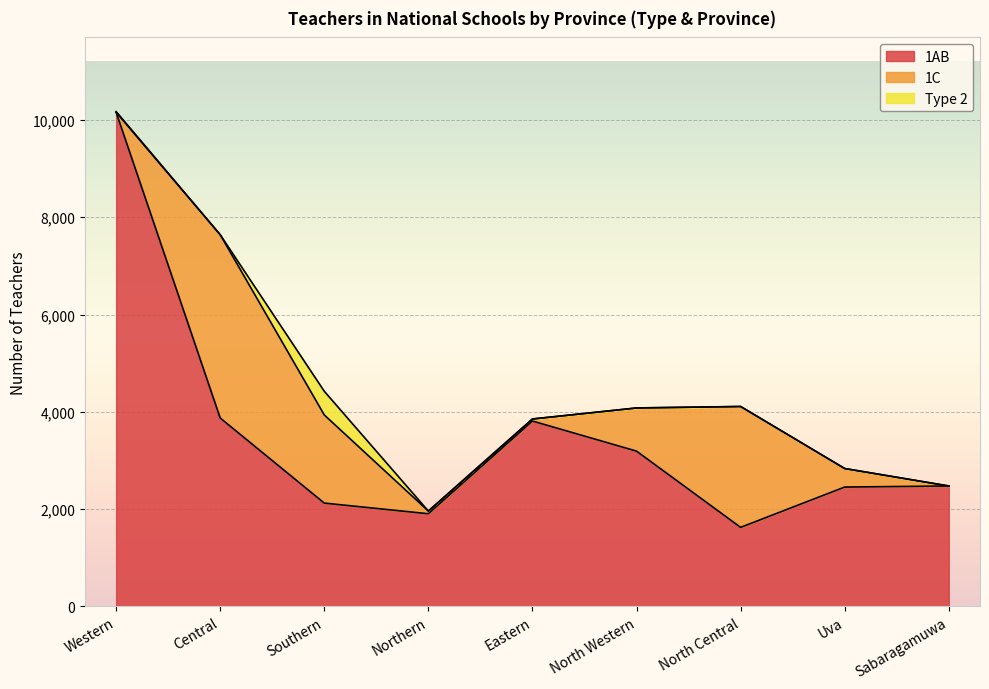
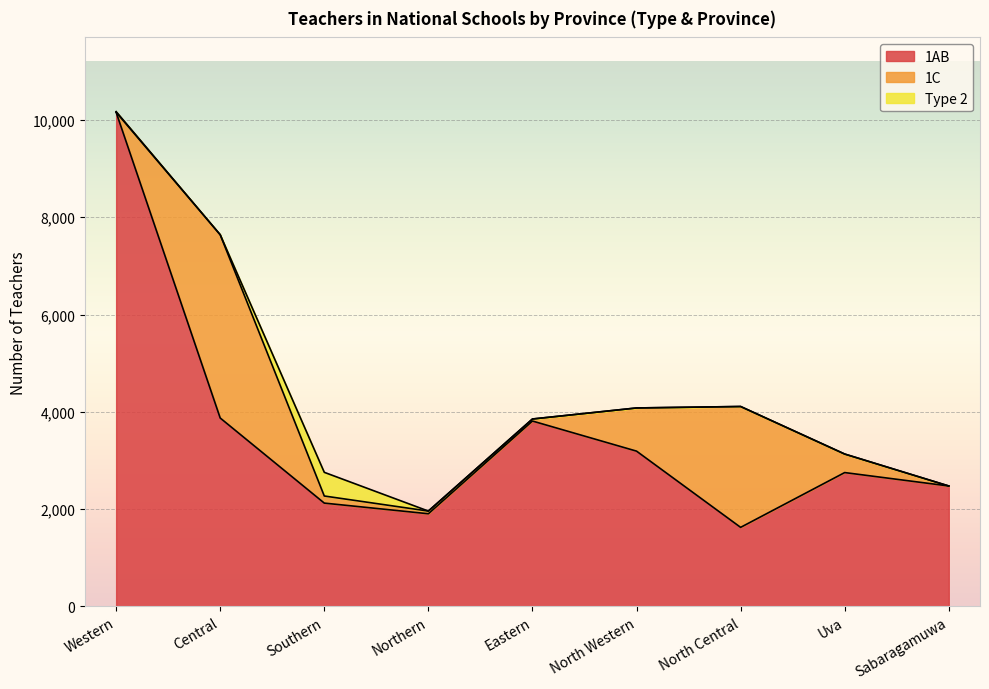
  {
    "1AB": {
      "Central": "3,900",
      "Southern": "2,100",
      "Northern": "1,900",
      "North Western": "3,200",
      "North Central": "1,600",
-     "Uva": "2,500"
+     "Uva": "2,700"
    },
    "1C": {
-     "Southern": "1,800"
+     "Southern": "100"
    },
    "Type 2": {
      "Southern": "500"
    }
  }
